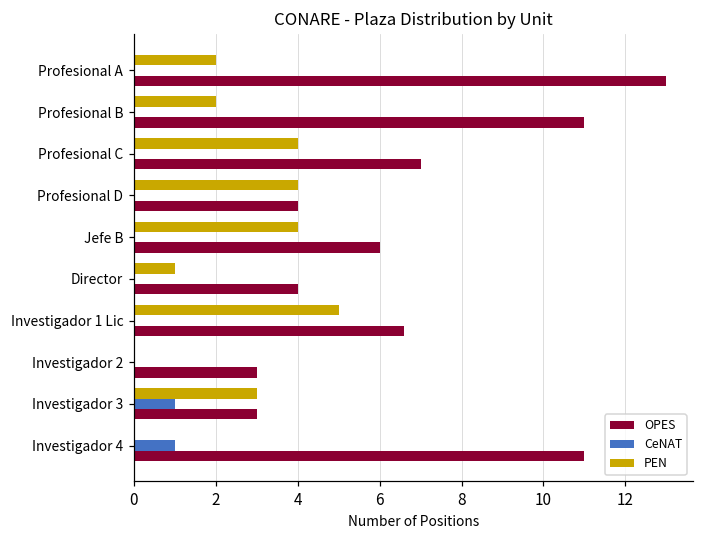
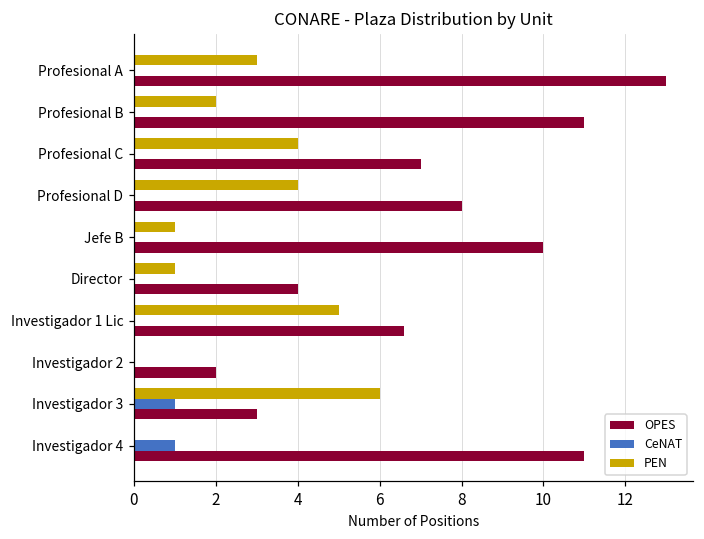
  {
    "OPES": {
      "Profesional A": 13,
      "Profesional B": 11,
      "Profesional C": 7,
-     "Profesional D": 4,
-     "Jefe B": 6,
+     "Profesional D": 8,
+     "Jefe B": 10,
      "Director": 4,
      "Investigador 1 Lic": 6.6,
-     "Investigador 2": 3,
+     "Investigador 2": 2,
      "Investigador 3": 3,
      "Investigador 4": 11
    },
    "CeNAT": {
      "Profesional A": 0,
      "Profesional B": 0,
      "Profesional C": 0,
      "Profesional D": 0,
      "Jefe B": 0,
      "Director": 0,
      "Investigador 1 Lic": 0,
      "Investigador 2": 0,
      "Investigador 3": 1,
      "Investigador 4": 1
    },
    "PEN": {
-     "Profesional A": 2,
+     "Profesional A": 3,
      "Profesional B": 2,
      "Profesional C": 4,
      "Profesional D": 4,
-     "Jefe B": 4,
+     "Jefe B": 1,
      "Director": 1,
      "Investigador 1 Lic": 5,
      "Investigador 2": 0,
-     "Investigador 3": 3,
+     "Investigador 3": 6,
      "Investigador 4": 0
    }
  }
